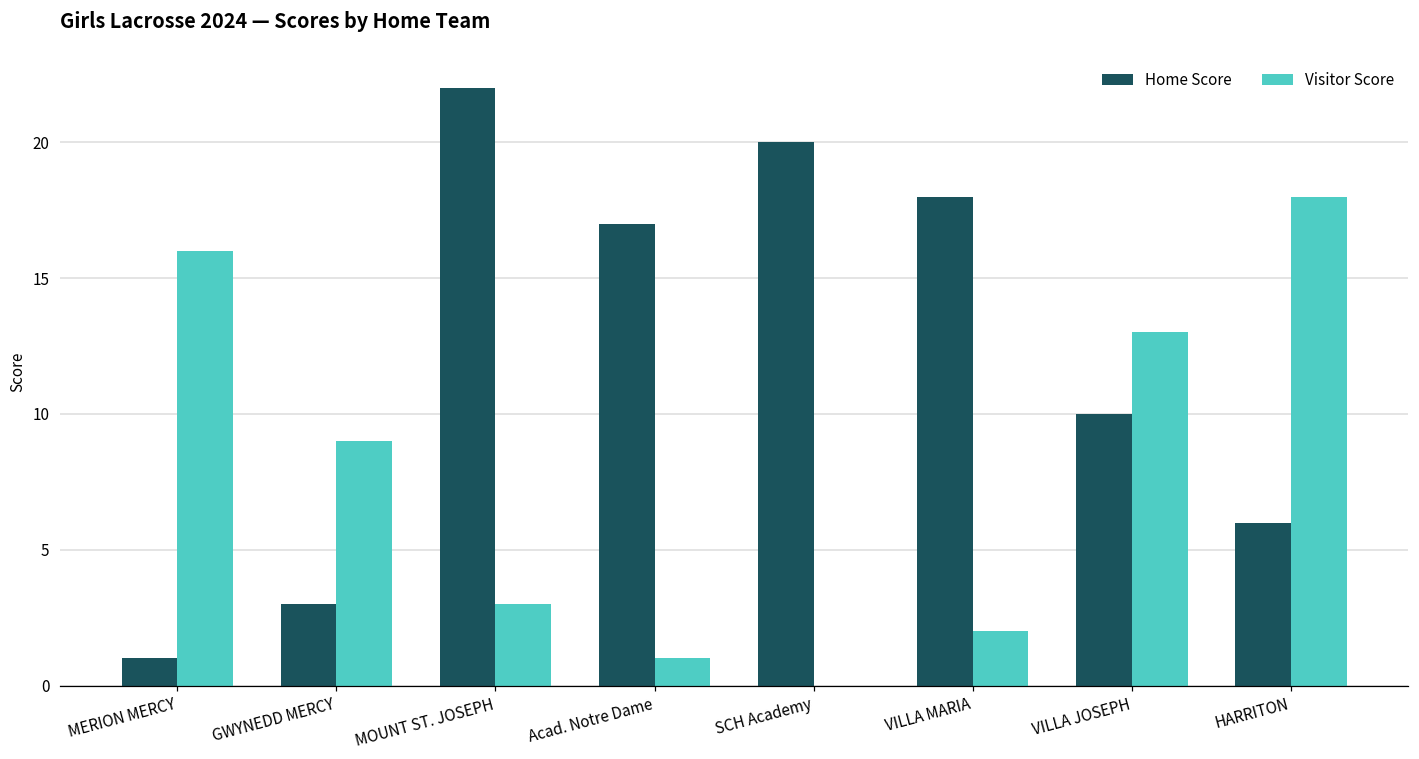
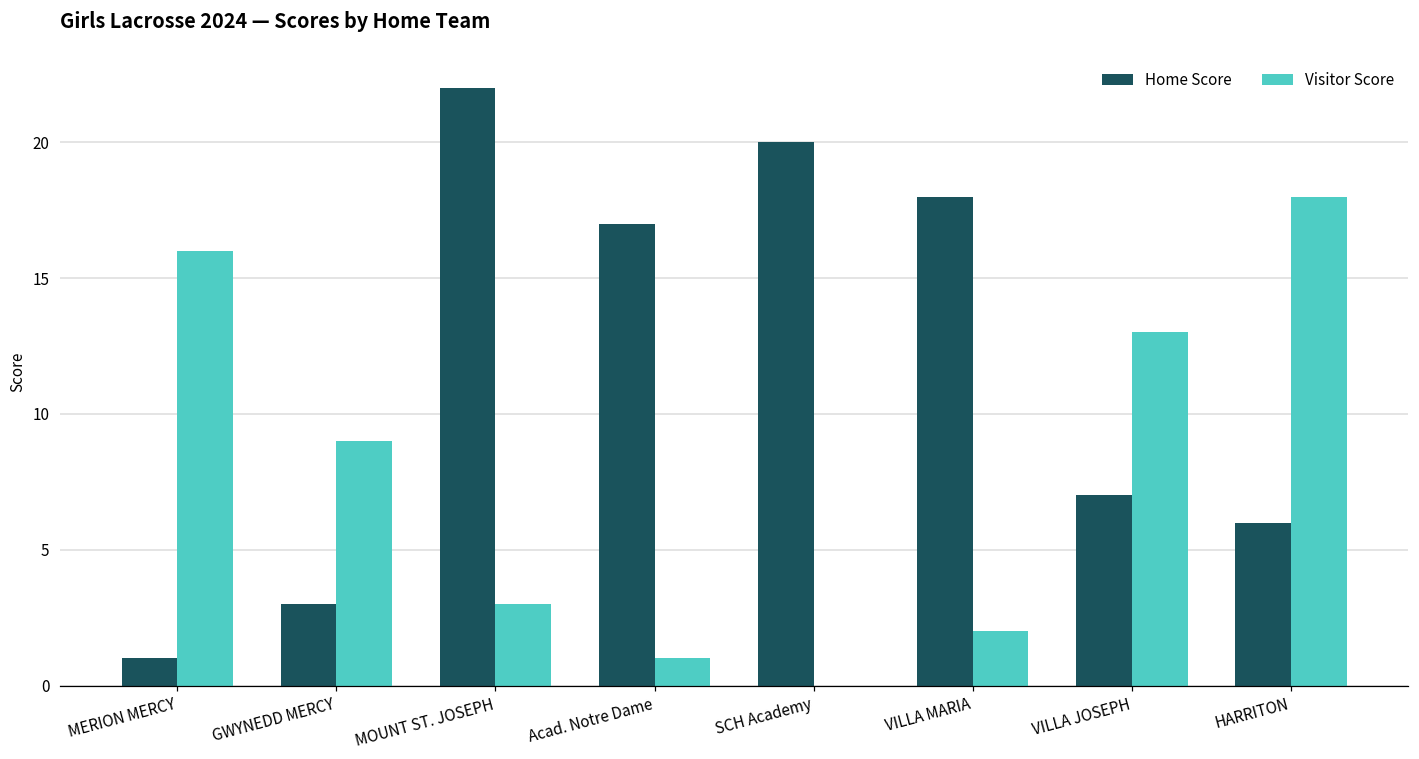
  {
    "Home Score": {
      "MERION MERCY": 1,
      "GWYNEDD MERCY": 3,
      "MOUNT ST. JOSEPH": 22,
      "Acad. Notre Dame": 17,
      "SCH Academy": 20,
      "VILLA MARIA": 18,
-     "VILLA JOSEPH": 10,
+     "VILLA JOSEPH": 7,
      "HARRITON": 6
    },
    "Visitor Score": {
      "MERION MERCY": 16,
      "GWYNEDD MERCY": 9,
      "MOUNT ST. JOSEPH": 3,
      "Acad. Notre Dame": 1,
      "SCH Academy": 0,
      "VILLA MARIA": 2,
      "VILLA JOSEPH": 13,
      "HARRITON": 18
    }
  }
